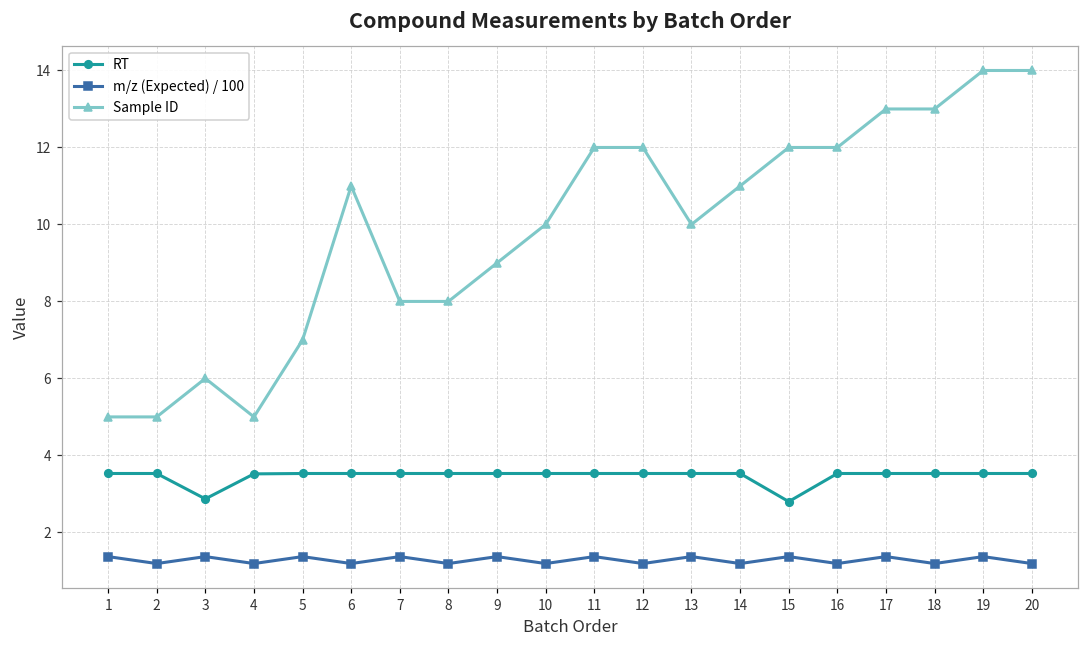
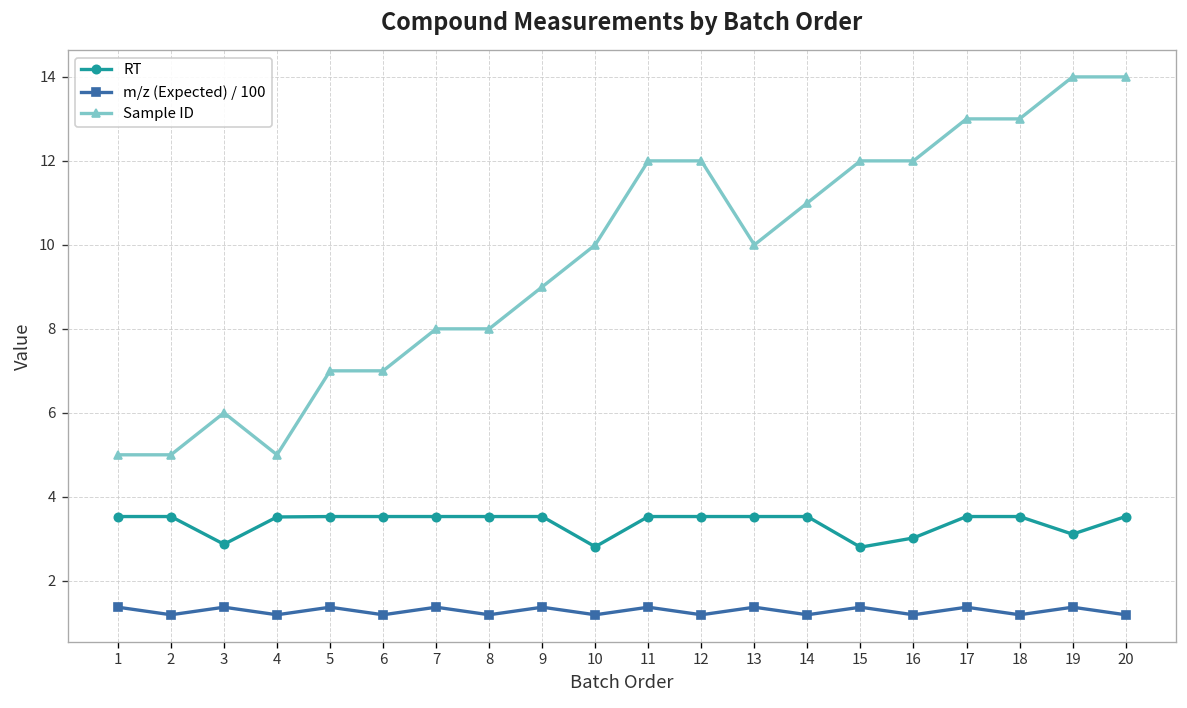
  {
    "RT": {
      "1": 3.5,
      "2": 3.5,
      "3": 2.9,
      "4": 3.5,
      "5": 3.5,
      "6": 3.5,
      "7": 3.5,
      "8": 3.5,
      "9": 3.5,
-     "10": 3.5,
+     "10": 2.8,
      "11": 3.5,
      "12": 3.5,
      "13": 3.5,
      "14": 3.5,
      "15": 2.8,
-     "16": 3.5,
+     "16": 3.0,
      "17": 3.5,
      "18": 3.5,
-     "19": 3.5,
+     "19": 3.1,
      "20": 3.5
    },
    "m/z (Expected) / 100": {
      "1": 1.4,
      "2": 1.2,
      "3": 1.4,
      "4": 1.2,
      "5": 1.4,
      "6": 1.2,
      "7": 1.4,
      "8": 1.2,
      "9": 1.4,
      "10": 1.2,
      "11": 1.4,
      "12": 1.2,
      "13": 1.4,
      "14": 1.2,
      "15": 1.4,
      "16": 1.2,
      "17": 1.4,
      "18": 1.2,
      "19": 1.4,
      "20": 1.2
    },
    "Sample ID": {
      "1": 5,
      "2": 5,
      "3": 6,
      "4": 5,
      "5": 7,
-     "6": 11,
+     "6": 7,
      "7": 8,
      "8": 8,
      "9": 9,
      "10": 10,
      "11": 12,
      "12": 12,
      "13": 10,
      "14": 11,
      "15": 12,
      "16": 12,
      "17": 13,
      "18": 13,
      "19": 14,
      "20": 14
    }
  }
